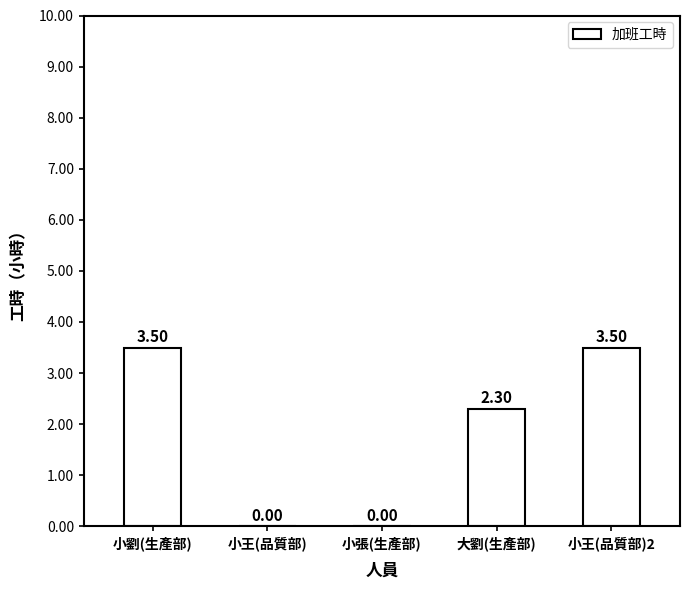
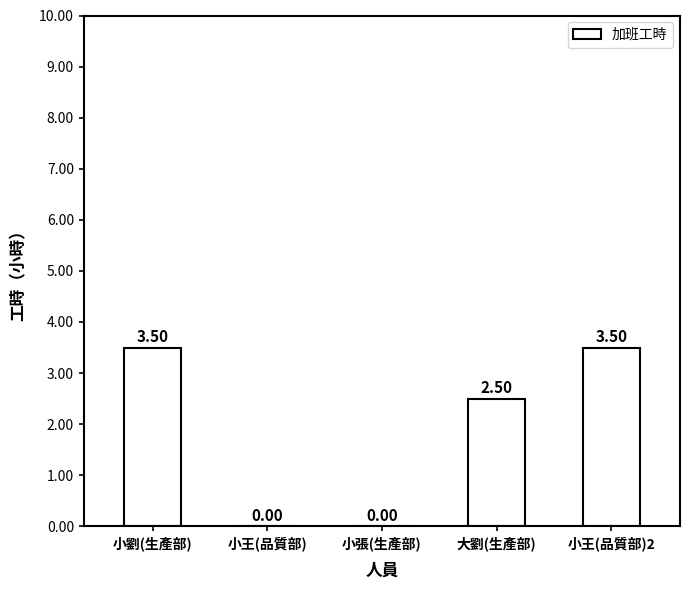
  {
    "小劉(生產部)": 3.50,
    "小王(品質部)": 0.00,
    "小張(生產部)": 0.00,
-   "大劉(生產部)": 2.30,
+   "大劉(生產部)": 2.50,
    "小王(品質部)2": 3.50
  }
